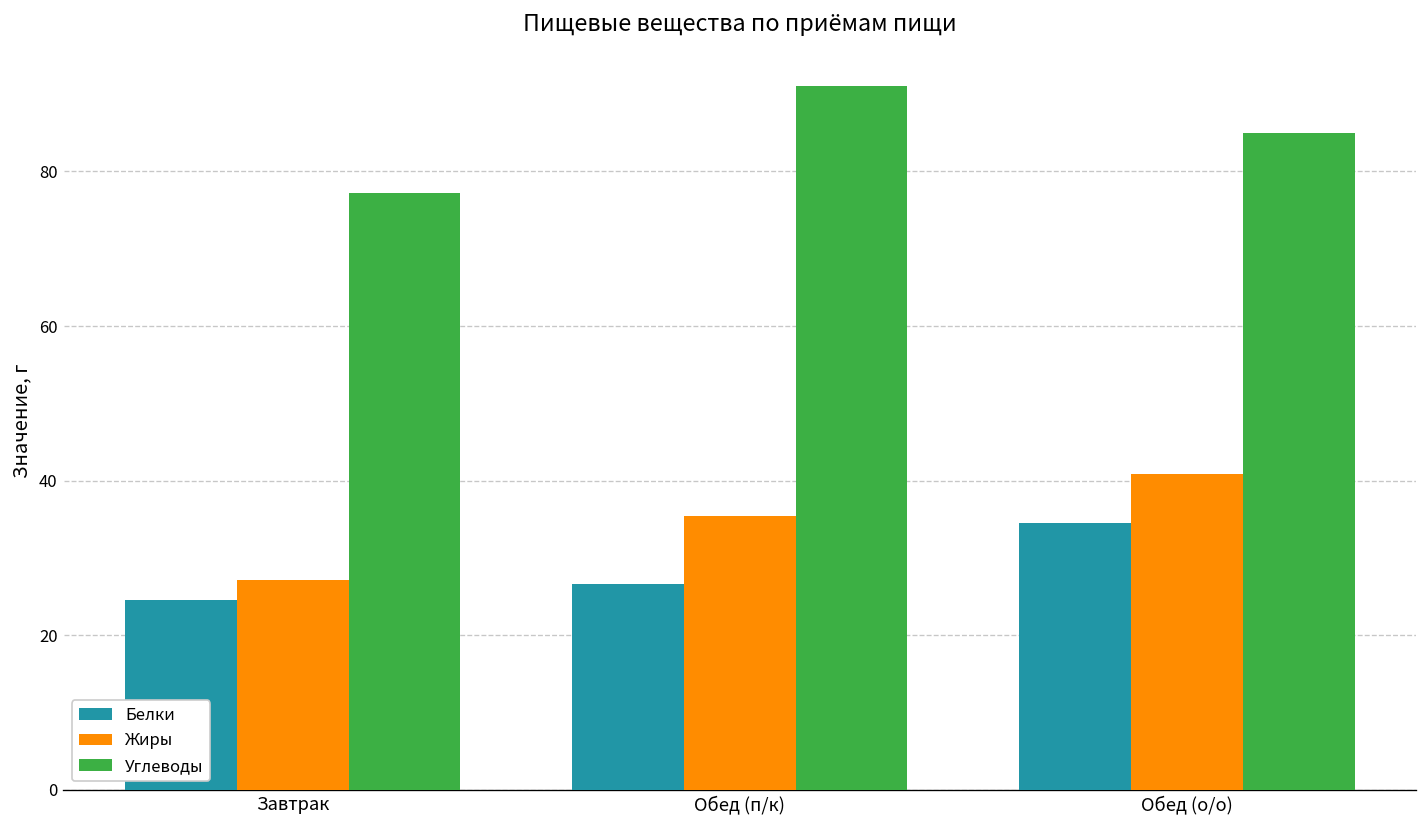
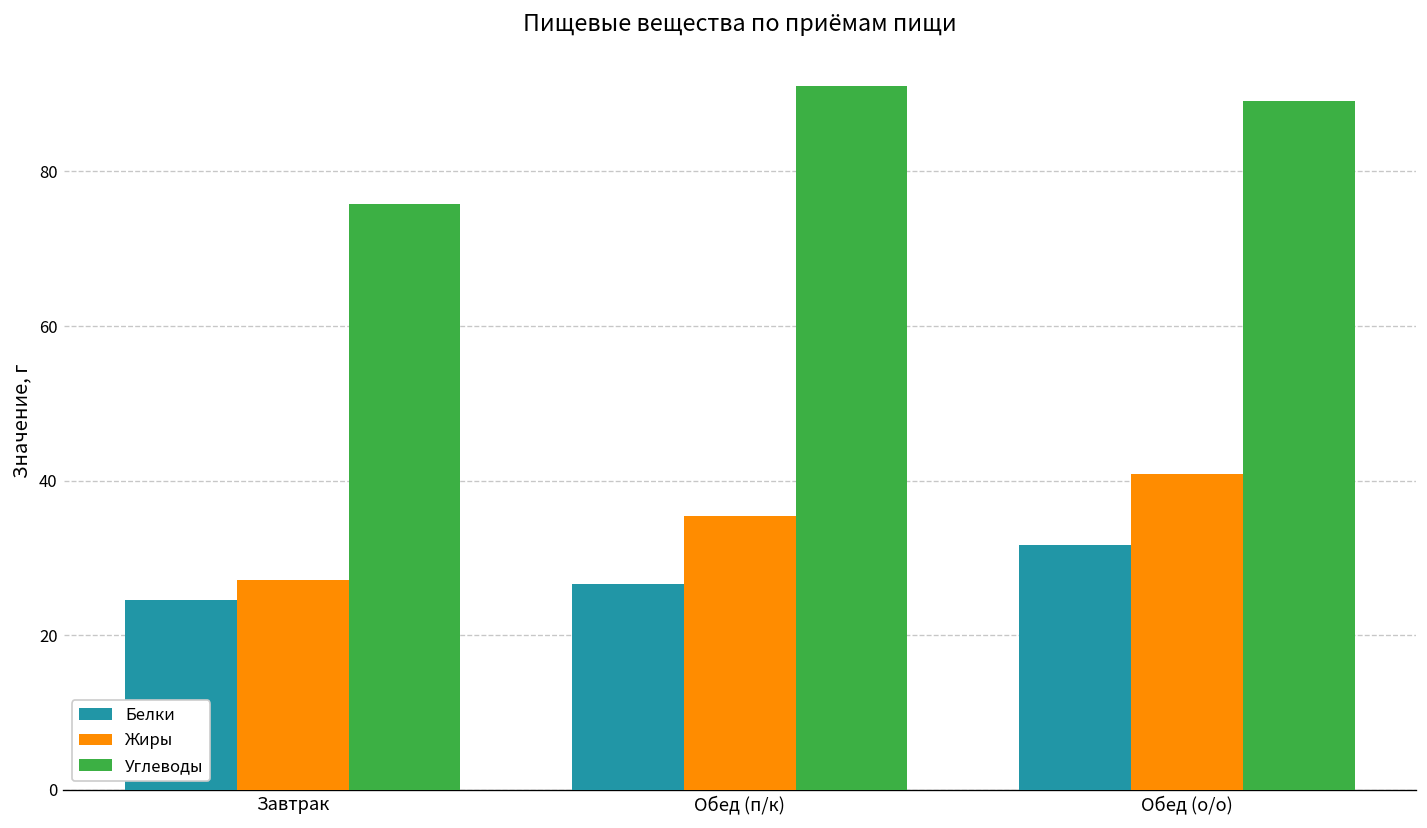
  {
    "Белки": {
      "Завтрак": 25,
      "Обед (п/к)": 27,
-     "Обед (о/о)": 35
+     "Обед (о/о)": 32
    },
    "Жиры": {
      "Завтрак": 27,
      "Обед (п/к)": 35,
      "Обед (о/о)": 41
    },
    "Углеводы": {
-     "Завтрак": 77,
+     "Завтрак": 76,
      "Обед (п/к)": 91,
-     "Обед (о/о)": 85
+     "Обед (о/о)": 89
    }
  }
